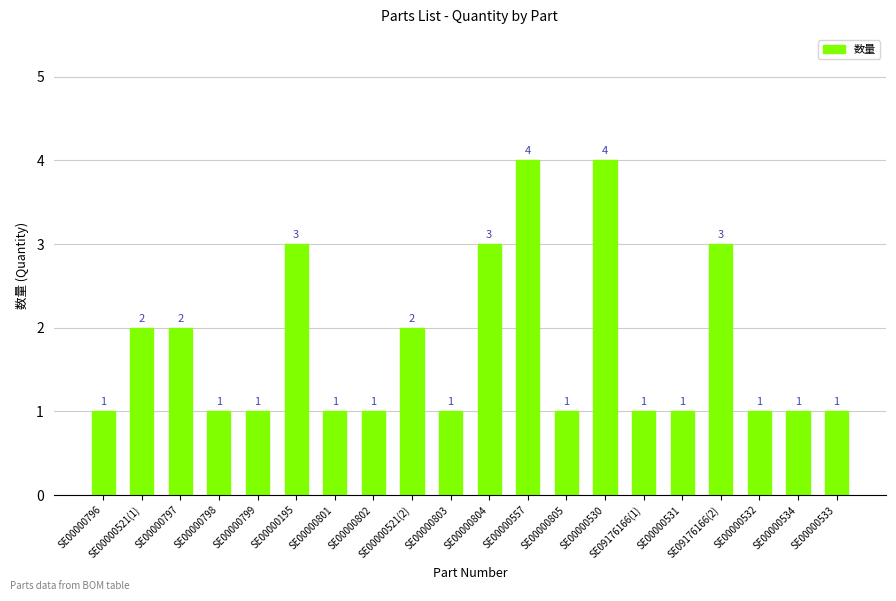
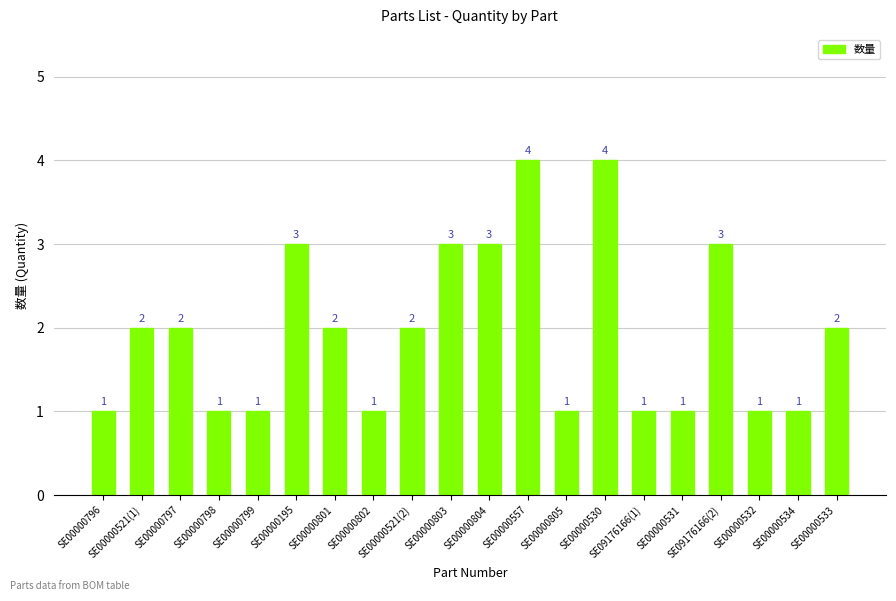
  {
    "SE00000796": 1,
    "SE00000521(1)": 2,
    "SE00000797": 2,
    "SE00000798": 1,
    "SE00000799": 1,
    "SE00000195": 3,
-   "SE00000801": 1,
+   "SE00000801": 2,
    "SE00000802": 1,
    "SE00000521(2)": 2,
-   "SE00000803": 1,
+   "SE00000803": 3,
    "SE00000804": 3,
    "SE00000557": 4,
    "SE00000805": 1,
    "SE00000530": 4,
    "SE09176166(1)": 1,
    "SE00000531": 1,
    "SE09176166(2)": 3,
    "SE00000532": 1,
    "SE00000534": 1,
-   "SE00000533": 1
+   "SE00000533": 2
  }
